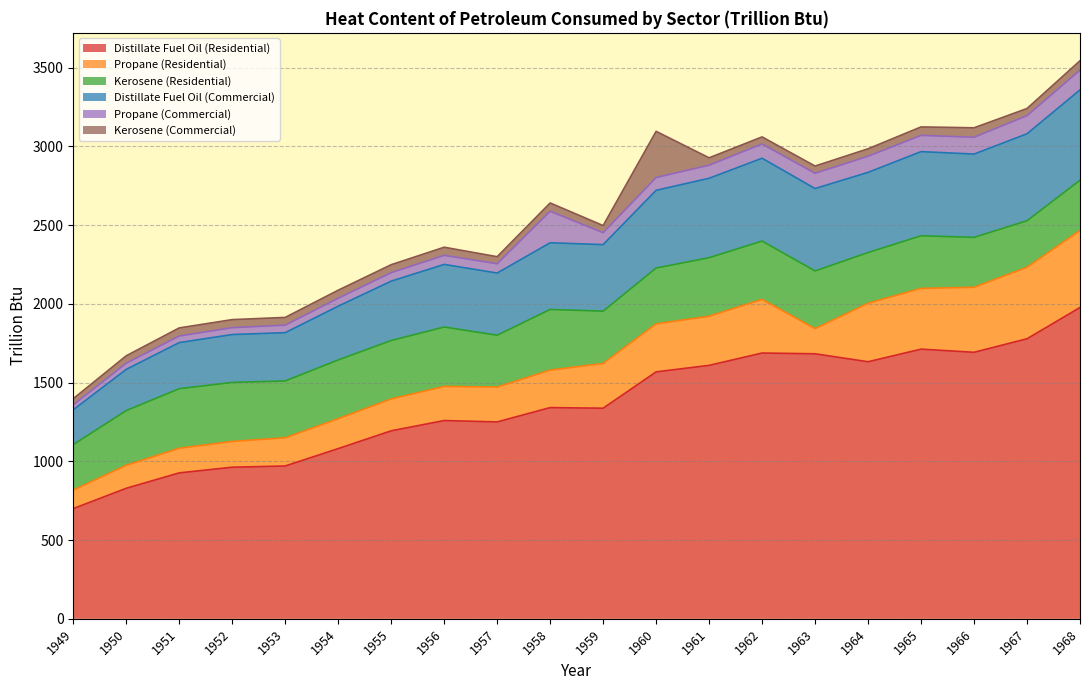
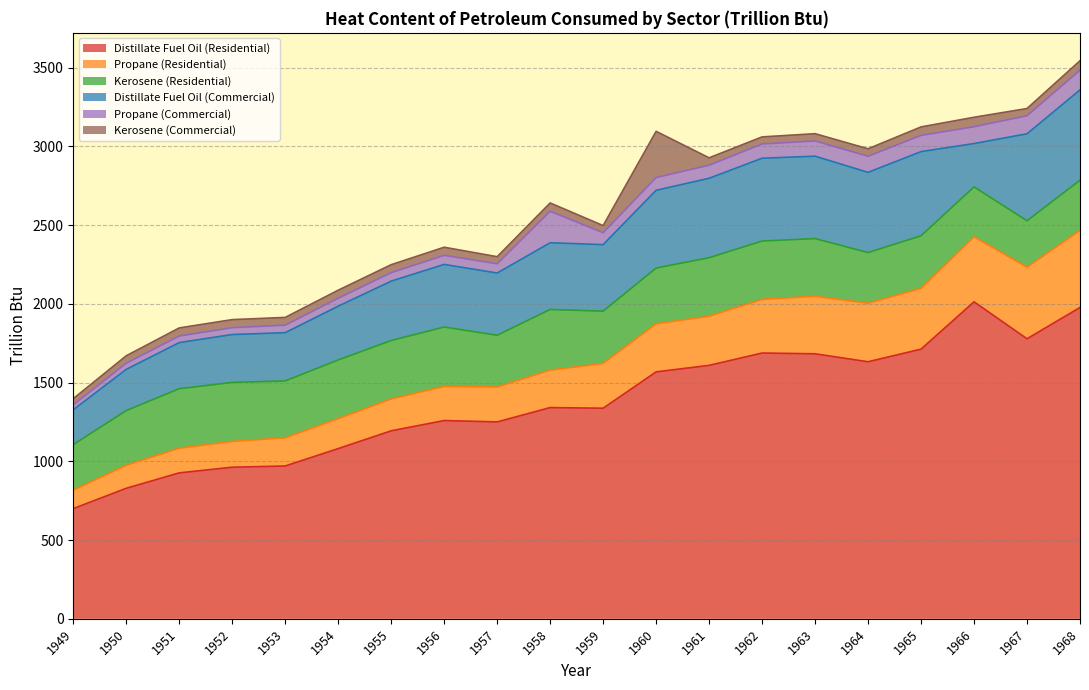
  {
    "Distillate Fuel Oil (Residential)": {
      "1949": 700,
      "1950": 830,
      "1951": 930,
      "1952": 960,
      "1953": 970,
      "1954": 1080,
      "1955": 1190,
      "1956": 1260,
      "1957": 1250,
      "1958": 1340,
      "1959": 1340,
      "1960": 1570,
      "1961": 1610,
      "1962": 1690,
      "1963": 1680,
      "1964": 1630,
      "1965": 1710,
-     "1966": 1690,
+     "1966": 2010,
      "1967": 1780,
      "1968": 1980
    },
    "Propane (Residential)": {
      "1949": 120,
      "1950": 150,
      "1951": 160,
      "1952": 160,
      "1953": 180,
      "1954": 190,
      "1955": 200,
      "1956": 220,
      "1957": 220,
      "1958": 240,
      "1959": 280,
      "1960": 310,
      "1961": 310,
      "1962": 340,
-     "1963": 160,
+     "1963": 370,
      "1964": 370,
      "1965": 390,
      "1966": 410,
      "1967": 450,
      "1968": 490
    },
    "Kerosene (Residential)": {
      "1949": 290,
      "1950": 350,
      "1951": 380,
      "1952": 370,
      "1953": 360,
      "1954": 370,
      "1955": 370,
      "1956": 380,
      "1957": 330,
      "1958": 390,
      "1959": 330,
      "1960": 350,
      "1961": 370,
      "1962": 370,
      "1963": 370,
      "1964": 320,
      "1965": 330,
      "1966": 320,
      "1967": 300,
      "1968": 320
    },
    "Distillate Fuel Oil (Commercial)": {
      "1949": 220,
      "1950": 260,
      "1951": 290,
      "1952": 300,
      "1953": 310,
      "1954": 340,
      "1955": 380,
      "1956": 400,
      "1957": 390,
      "1958": 420,
      "1959": 420,
      "1960": 490,
      "1961": 500,
      "1962": 530,
      "1963": 520,
      "1964": 510,
      "1965": 530,
-     "1966": 530,
+     "1966": 280,
      "1967": 550,
      "1968": 570
    },
    "Propane (Commercial)": {
      "1949": 30,
      "1950": 40,
      "1951": 40,
      "1952": 40,
      "1953": 50,
      "1954": 50,
      "1955": 50,
      "1956": 60,
      "1957": 60,
      "1958": 200,
      "1959": 80,
      "1960": 80,
      "1961": 80,
      "1962": 90,
      "1963": 100,
      "1964": 100,
      "1965": 100,
      "1966": 110,
      "1967": 110,
      "1968": 130
    },
    "Kerosene (Commercial)": {
      "1949": 40,
      "1950": 50,
      "1951": 50,
      "1952": 50,
      "1953": 50,
      "1954": 50,
      "1955": 50,
      "1956": 50,
      "1957": 40,
      "1958": 50,
      "1959": 50,
      "1960": 290,
      "1961": 50,
      "1962": 40,
      "1963": 50,
      "1964": 50,
      "1965": 50,
      "1966": 60,
      "1967": 50,
      "1968": 60
    }
  }
